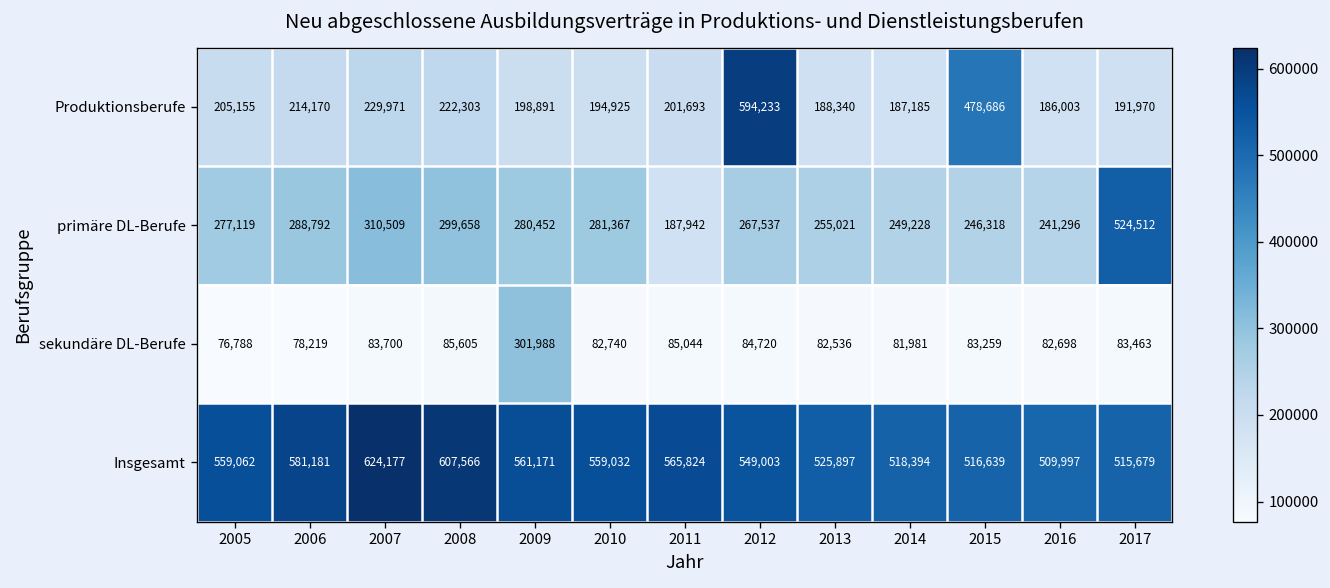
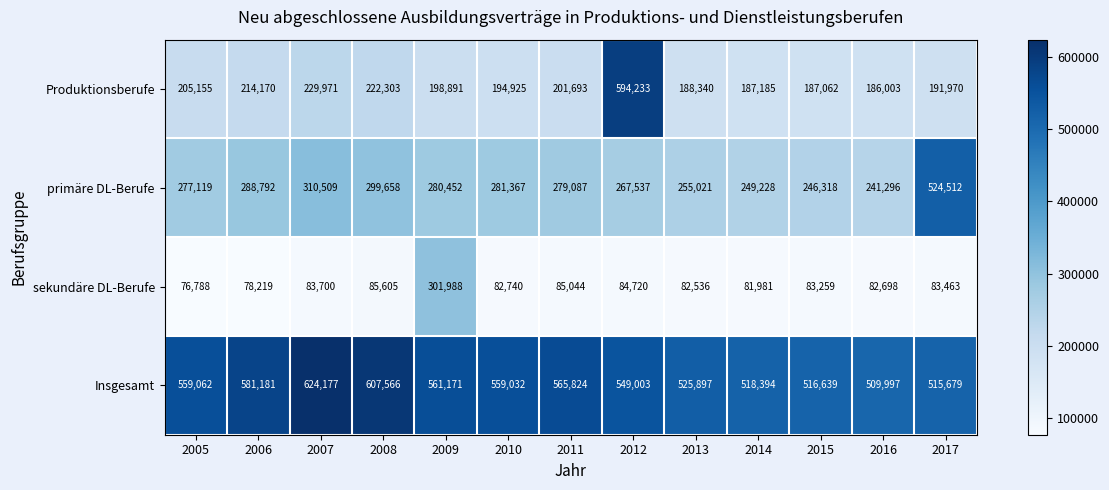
  {
    "Produktionsberufe": {
      "2005": "205,155",
      "2006": "214,170",
      "2007": "229,971",
      "2008": "222,303",
      "2009": "198,891",
      "2010": "194,925",
      "2011": "201,693",
      "2012": "594,233",
      "2013": "188,340",
      "2014": "187,185",
-     "2015": "478,686",
+     "2015": "187,062",
      "2016": "186,003",
      "2017": "191,970"
    },
    "primäre DL-Berufe": {
      "2005": "277,119",
      "2006": "288,792",
      "2007": "310,509",
      "2008": "299,658",
      "2009": "280,452",
      "2010": "281,367",
-     "2011": "187,942",
+     "2011": "279,087",
      "2012": "267,537",
      "2013": "255,021",
      "2014": "249,228",
      "2015": "246,318",
      "2016": "241,296",
      "2017": "524,512"
    },
    "sekundäre DL-Berufe": {
      "2005": "76,788",
      "2006": "78,219",
      "2007": "83,700",
      "2008": "85,605",
      "2009": "301,988",
      "2010": "82,740",
      "2011": "85,044",
      "2012": "84,720",
      "2013": "82,536",
      "2014": "81,981",
      "2015": "83,259",
      "2016": "82,698",
      "2017": "83,463"
    },
    "Insgesamt": {
      "2005": "559,062",
      "2006": "581,181",
      "2007": "624,177",
      "2008": "607,566",
      "2009": "561,171",
      "2010": "559,032",
      "2011": "565,824",
      "2012": "549,003",
      "2013": "525,897",
      "2014": "518,394",
      "2015": "516,639",
      "2016": "509,997",
      "2017": "515,679"
    }
  }
